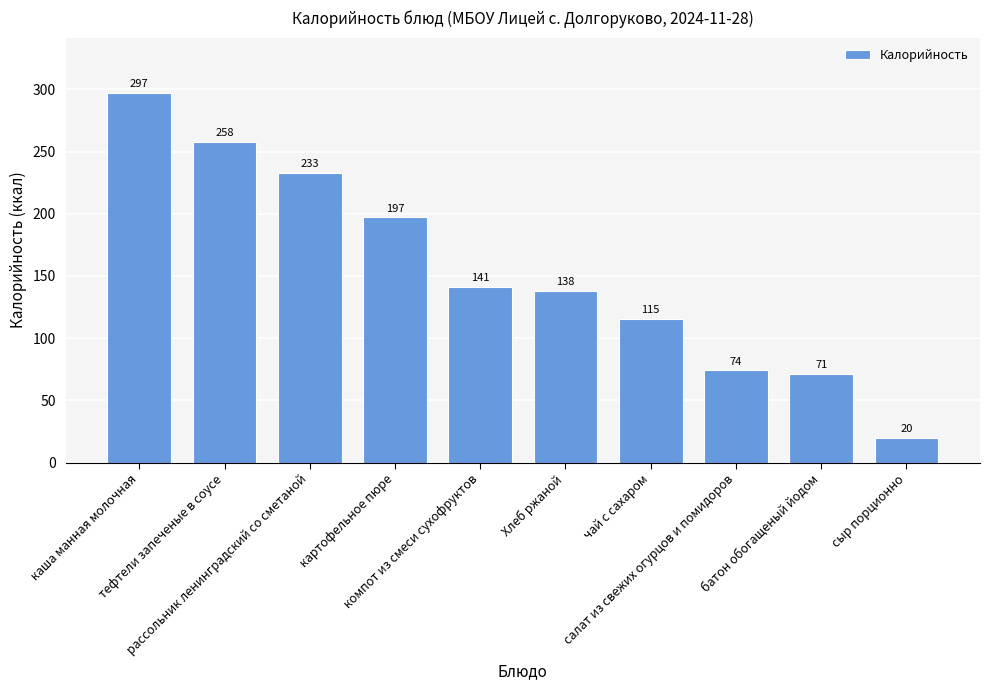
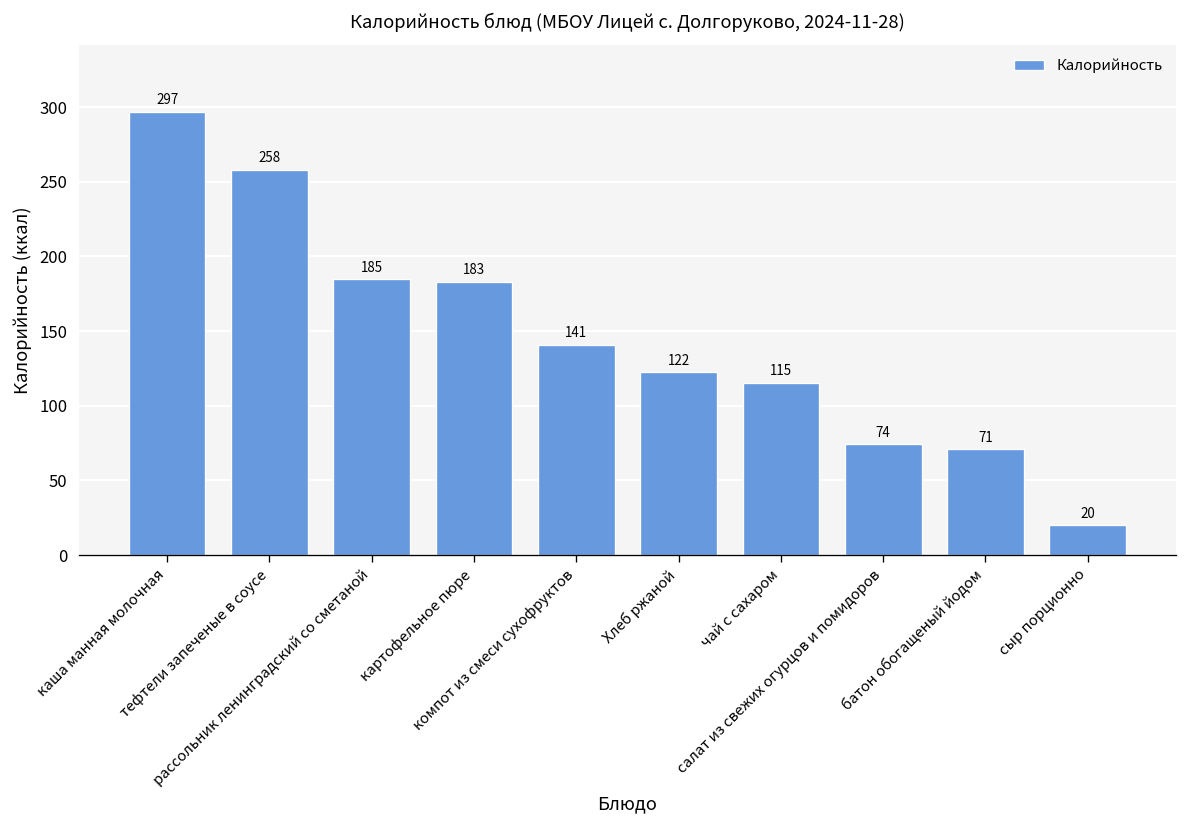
  {
    "каша манная молочная": 297,
    "тефтели запеченые в соусе": 258,
-   "рассольник ленинградский со сметаной": 233,
-   "картофельное пюре": 197,
+   "рассольник ленинградский со сметаной": 185,
+   "картофельное пюре": 183,
    "компот из смеси сухофруктов": 141,
-   "Хлеб ржаной": 138,
+   "Хлеб ржаной": 122,
    "чай с сахаром": 115,
    "салат из свежих огурцов и помидоров": 74,
    "батон обогащеный йодом": 71,
    "сыр порционно": 20
  }
